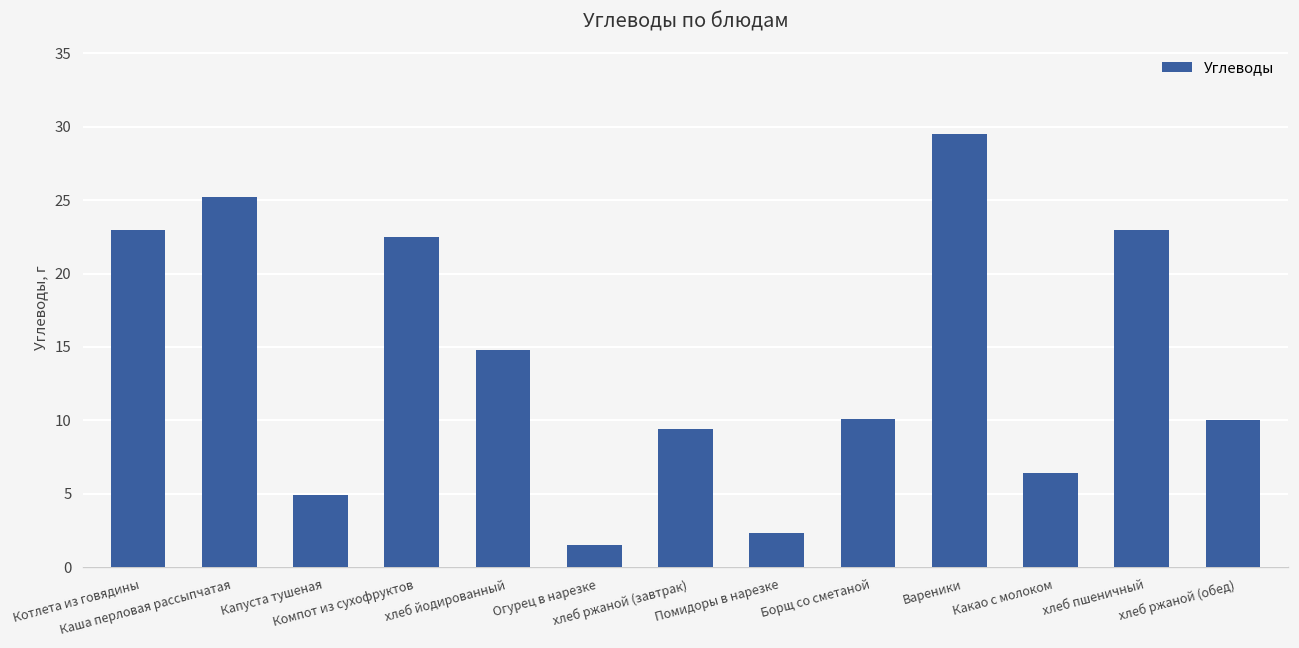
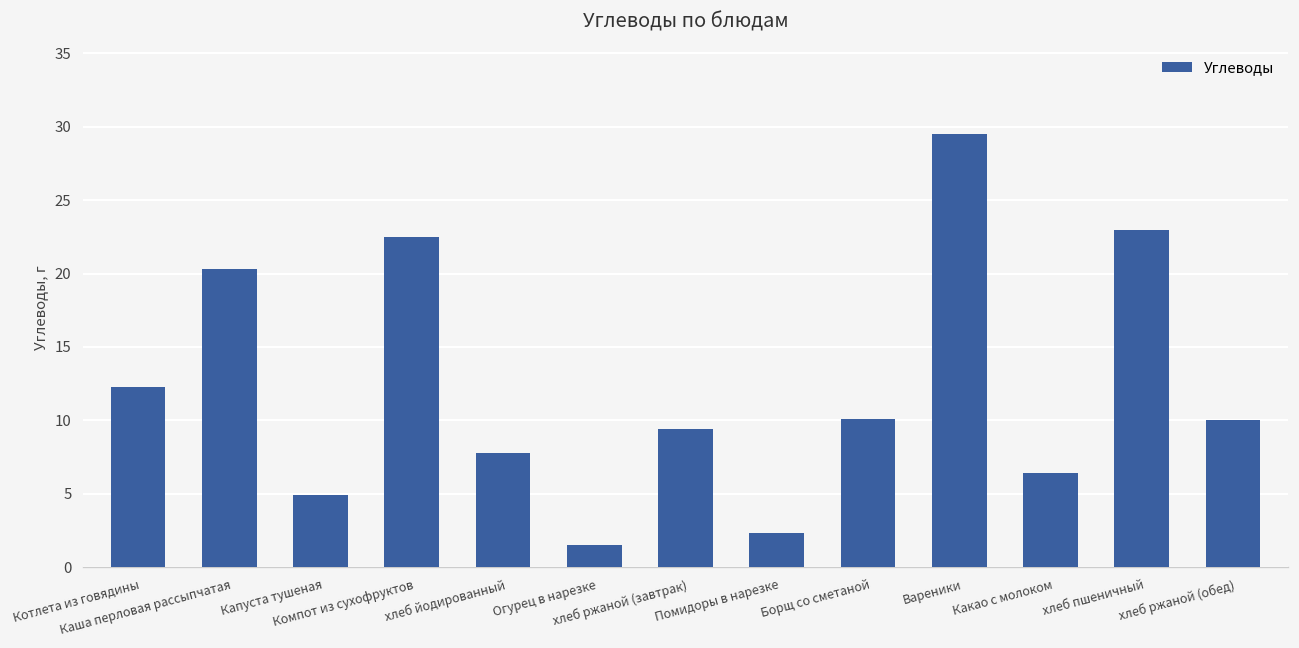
  {
-   "Котлета из говядины": 23.0,
-   "Каша перловая рассыпчатая": 25.2,
+   "Котлета из говядины": 12.3,
+   "Каша перловая рассыпчатая": 20.3,
    "Капуста тушеная": 4.9,
    "Компот из сухофруктов": 22.5,
-   "хлеб йодированный": 14.8,
+   "хлеб йодированный": 7.8,
    "Огурец в нарезке": 1.5,
    "хлеб ржаной (завтрак)": 9.4,
    "Помидоры в нарезке": 2.3,
    "Борщ со сметаной": 10.1,
    "Вареники": 29.5,
    "Какао с молоком": 6.4,
    "хлеб пшеничный": 23.0,
    "хлеб ржаной (обед)": 10.0
  }
